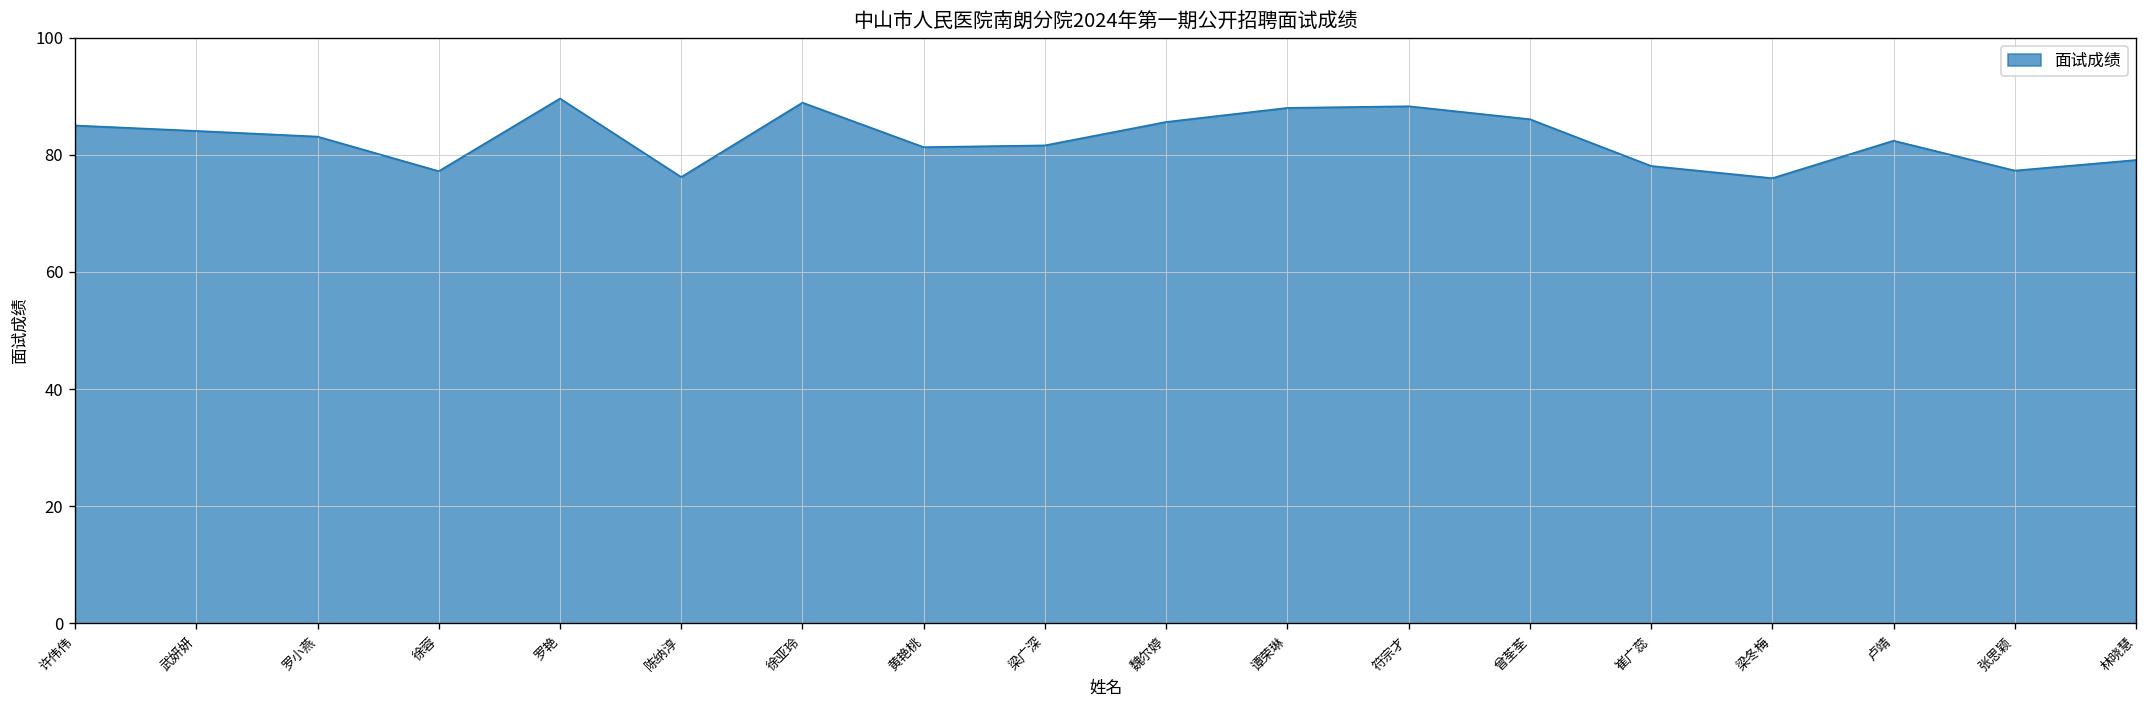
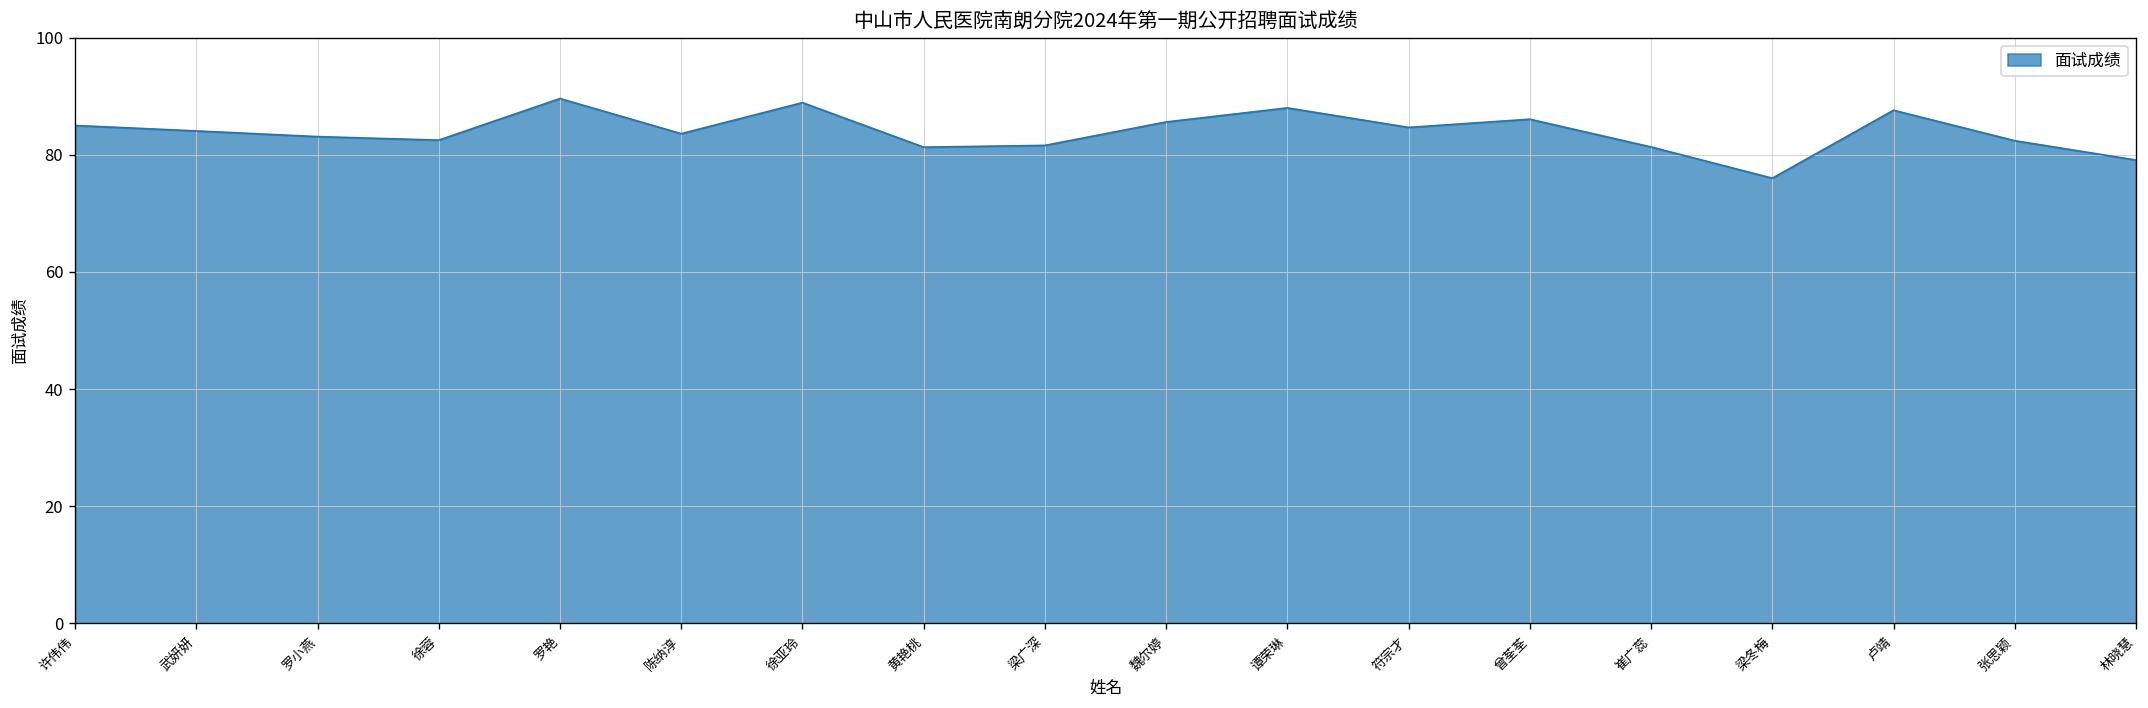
  {
    "许伟伟": 85,
    "武妍妍": 84,
    "罗小燕": 83,
-   "徐蓉": 77,
+   "徐蓉": 83,
    "罗艳": 90,
-   "陈纳淳": 76,
+   "陈纳淳": 84,
    "徐亚玲": 89,
    "黄艳桃": 81,
    "梁广深": 82,
    "魏尔婷": 86,
    "谭荣琳": 88,
-   "符宗才": 88,
+   "符宗才": 85,
    "曾荃荃": 86,
-   "崔广蕊": 78,
+   "崔广蕊": 81,
    "梁冬梅": 76,
-   "卢靖": 82,
-   "张思颖": 77,
+   "卢靖": 88,
+   "张思颖": 82,
    "林晓慧": 79
  }
